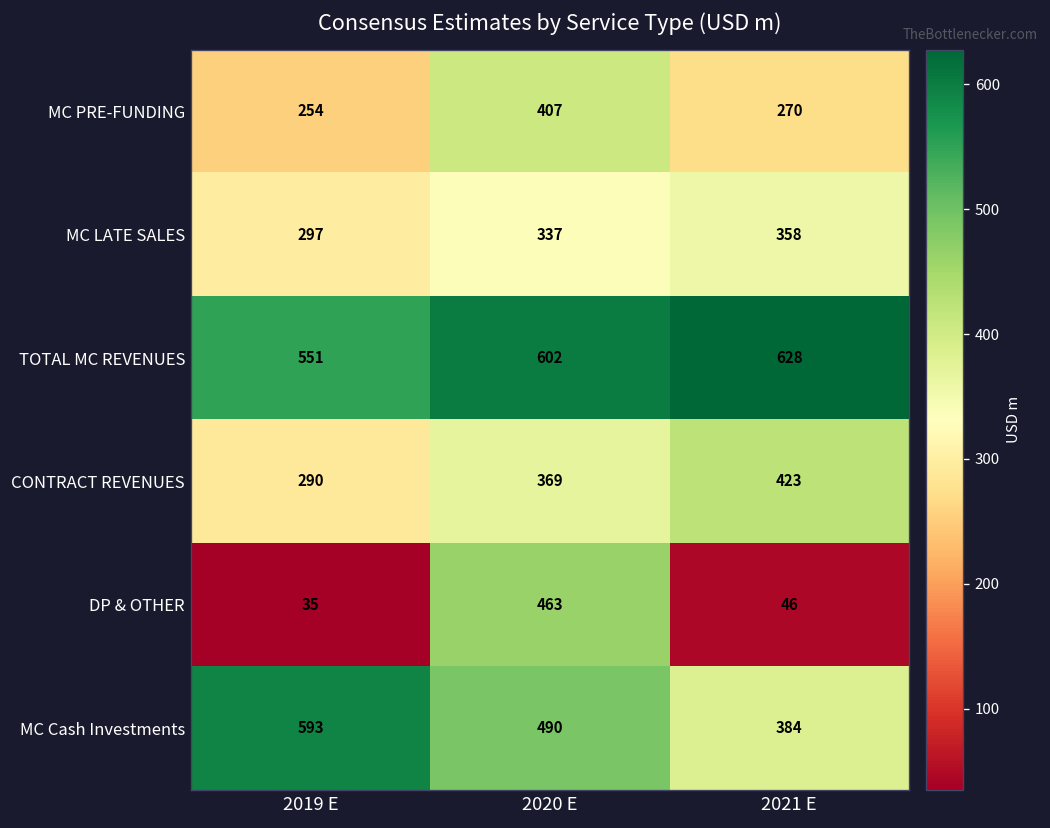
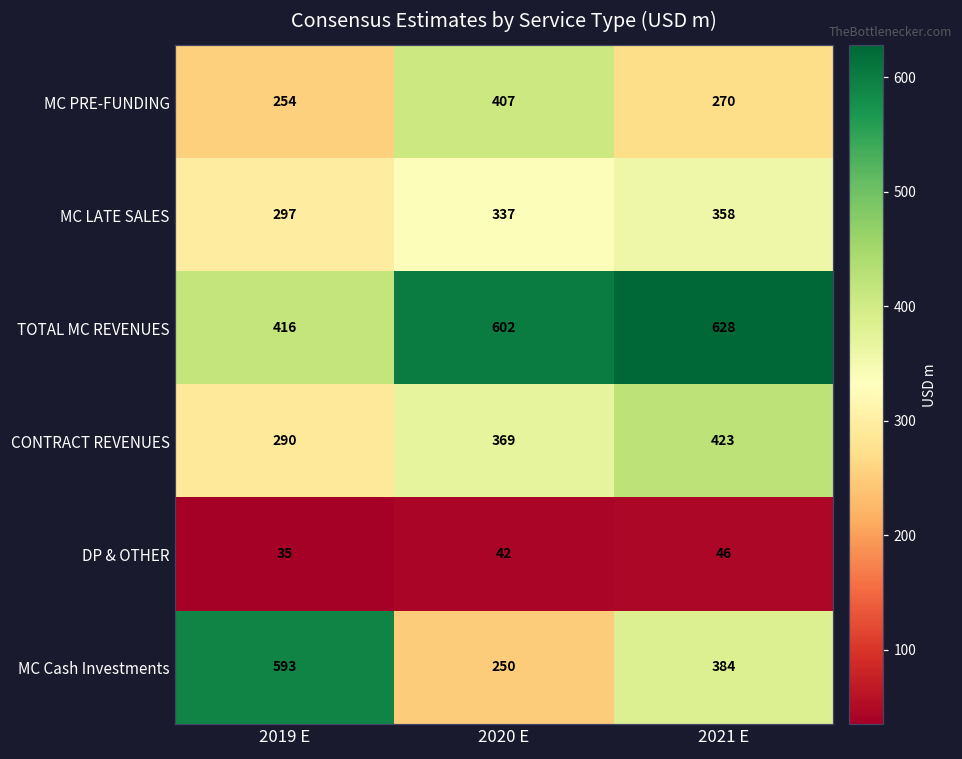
  {
    "MC PRE-FUNDING": {
      "2019 E": 254,
      "2020 E": 407,
      "2021 E": 270
    },
    "MC LATE SALES": {
      "2019 E": 297,
      "2020 E": 337,
      "2021 E": 358
    },
    "TOTAL MC REVENUES": {
-     "2019 E": 551,
+     "2019 E": 416,
      "2020 E": 602,
      "2021 E": 628
    },
    "CONTRACT REVENUES": {
      "2019 E": 290,
      "2020 E": 369,
      "2021 E": 423
    },
    "DP & OTHER": {
      "2019 E": 35,
-     "2020 E": 463,
+     "2020 E": 42,
      "2021 E": 46
    },
    "MC Cash Investments": {
      "2019 E": 593,
-     "2020 E": 490,
+     "2020 E": 250,
      "2021 E": 384
    }
  }
